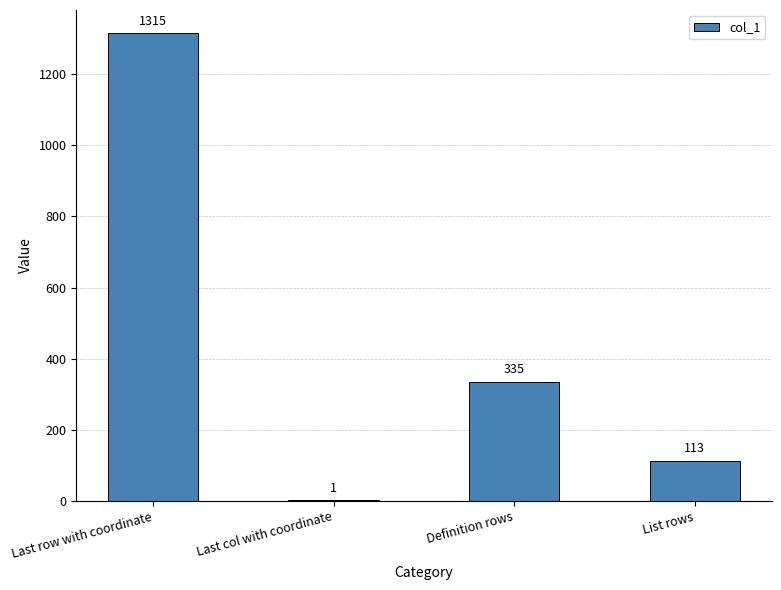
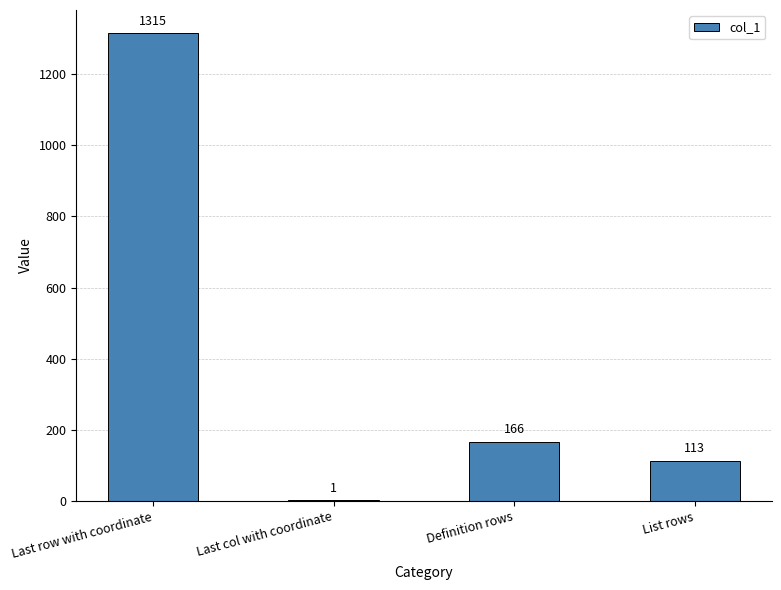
  {
    "Last row with coordinate": 1315,
    "Last col with coordinate": 1,
-   "Definition rows": 335,
+   "Definition rows": 166,
    "List rows": 113
  }
